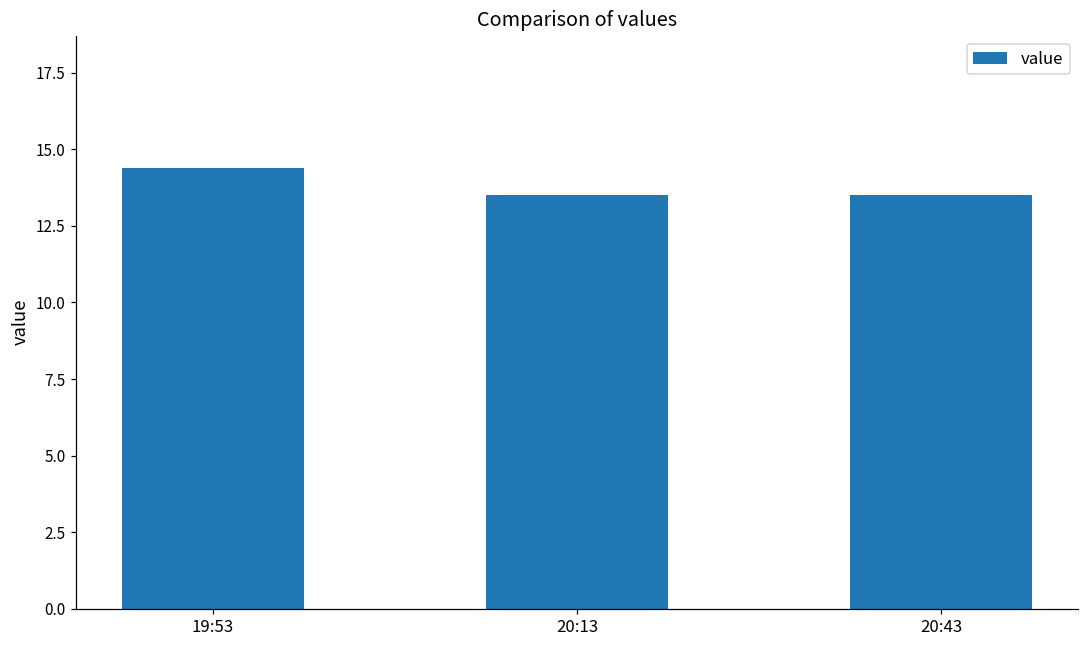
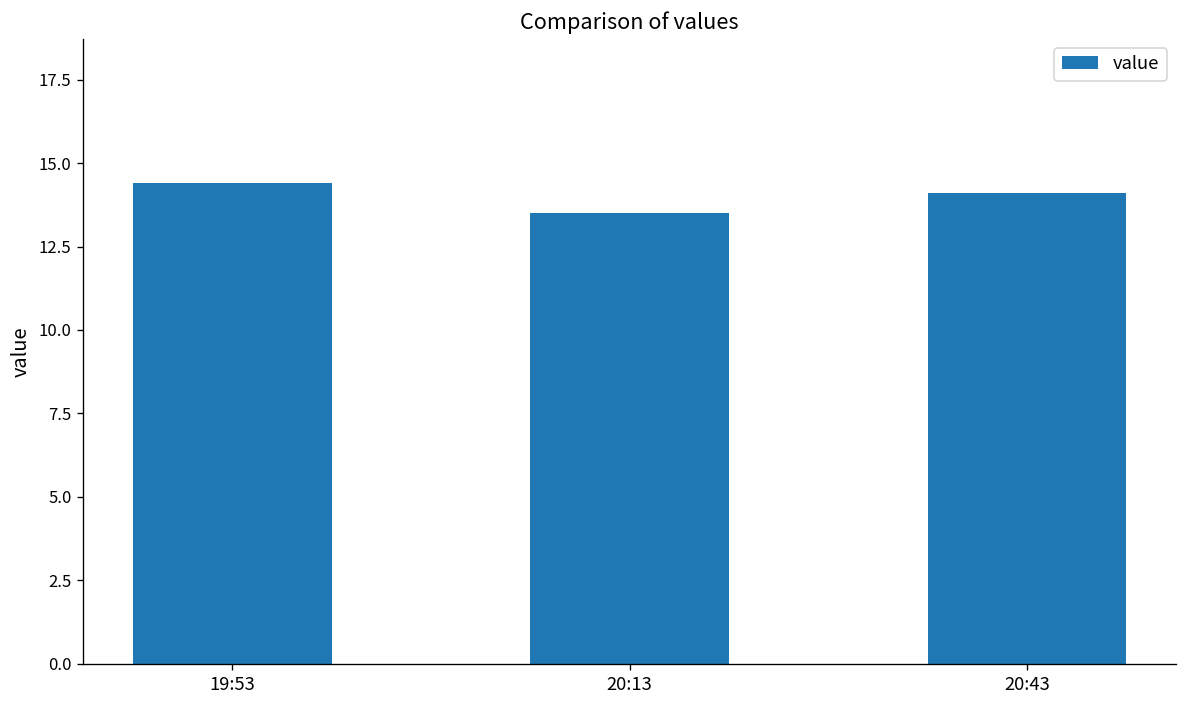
  {
    "19:53": 14.4,
    "20:13": 13.5,
-   "20:43": 13.5
+   "20:43": 14.1
  }
